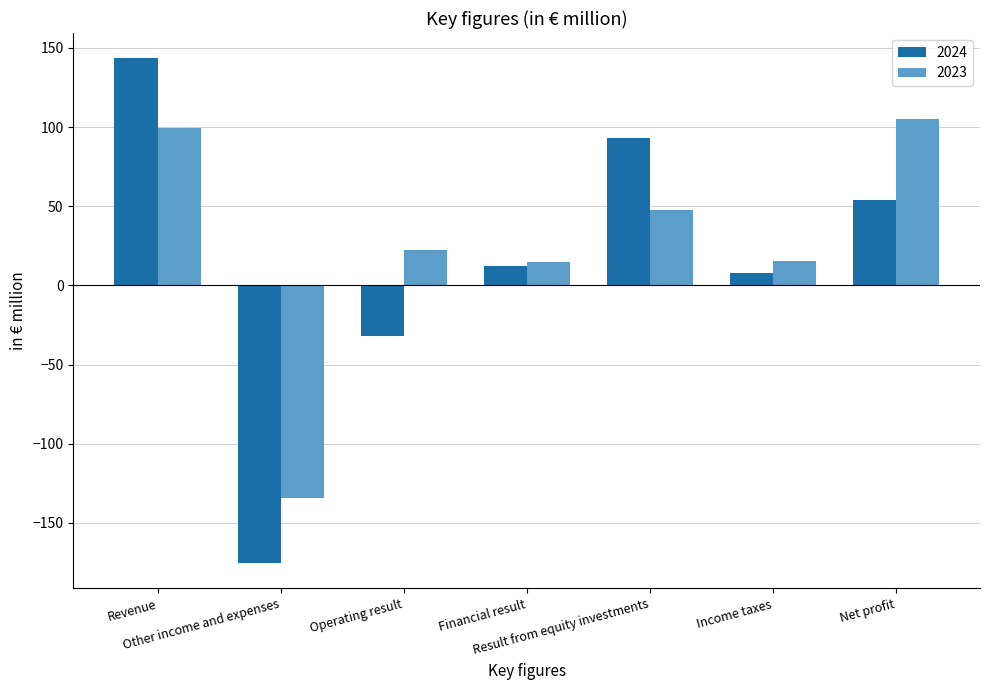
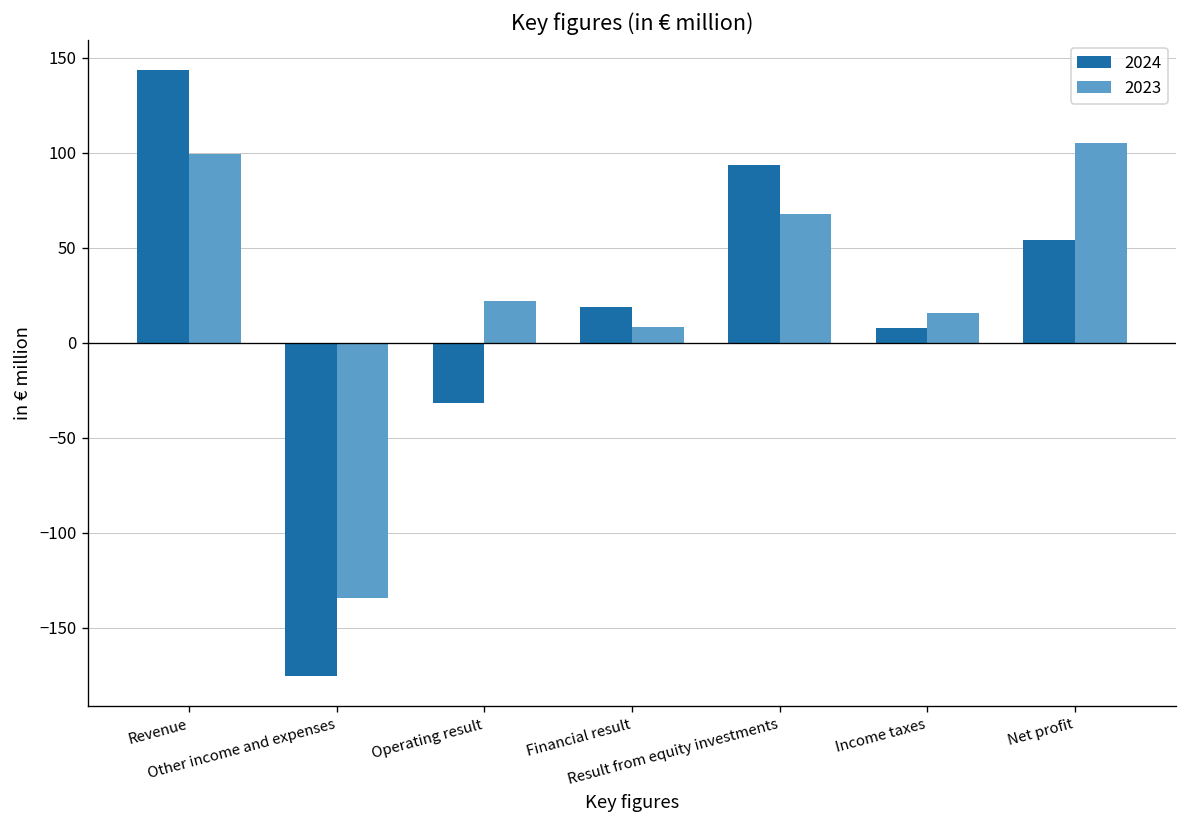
  {
    "2024": {
      "Revenue": 144,
      "Other income and expenses": -175,
      "Operating result": -32,
-     "Financial result": 12,
+     "Financial result": 19,
      "Result from equity investments": 93,
      "Income taxes": 8,
      "Net profit": 54
    },
    "2023": {
      "Revenue": 100,
      "Other income and expenses": -134,
      "Operating result": 22,
-     "Financial result": 15,
-     "Result from equity investments": 48,
+     "Financial result": 8,
+     "Result from equity investments": 68,
      "Income taxes": 15,
      "Net profit": 105
    }
  }
